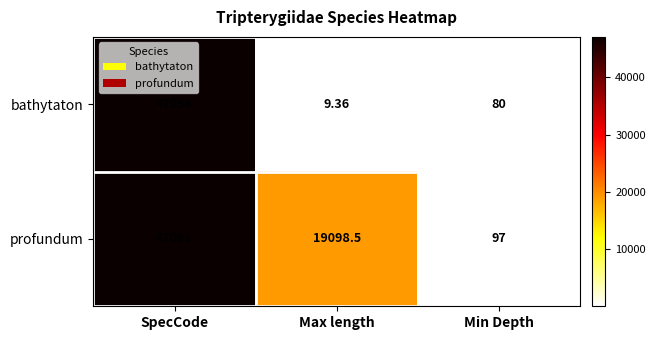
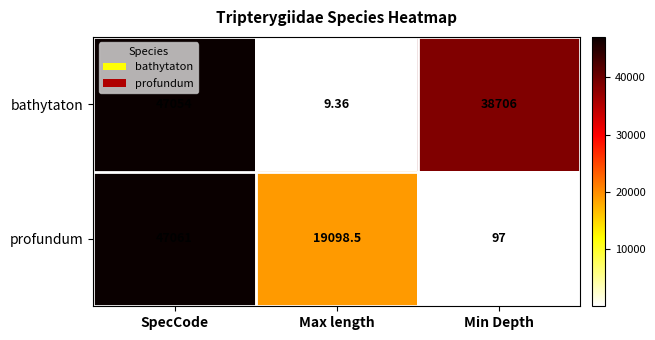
  {
    "bathytaton": {
      "Max length": 9.36,
-     "Min Depth": 80
+     "Min Depth": 38706
    },
    "profundum": {
      "Max length": 19098.5,
      "Min Depth": 97
    }
  }
